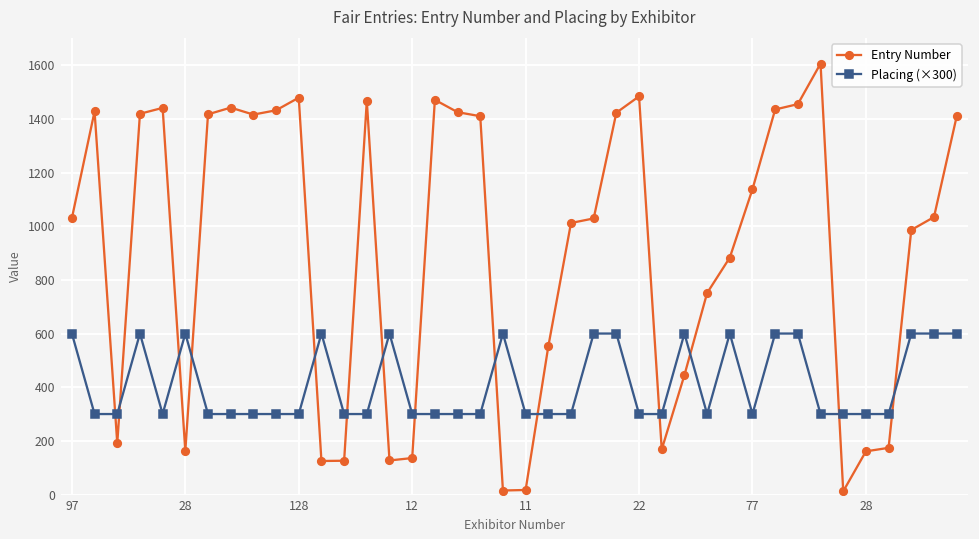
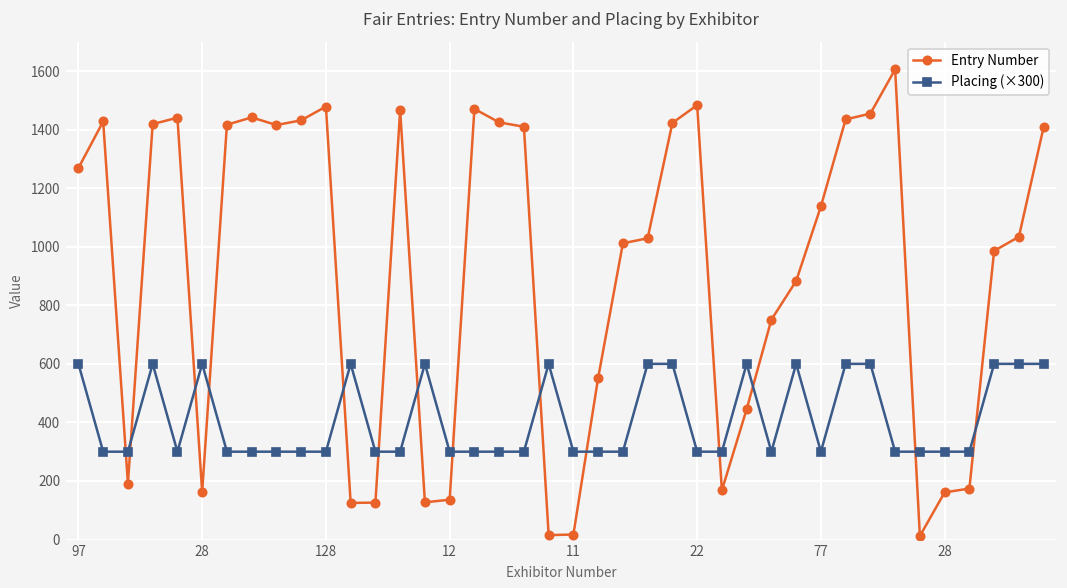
  {
    "Entry Number": {
-     "97": 1030,
+     "97": 1270,
      "128": 1480,
      "77": 1140
    },
    "Placing (×300)": {
      "97": 600,
      "128": 300,
      "77": 300
    }
  }
